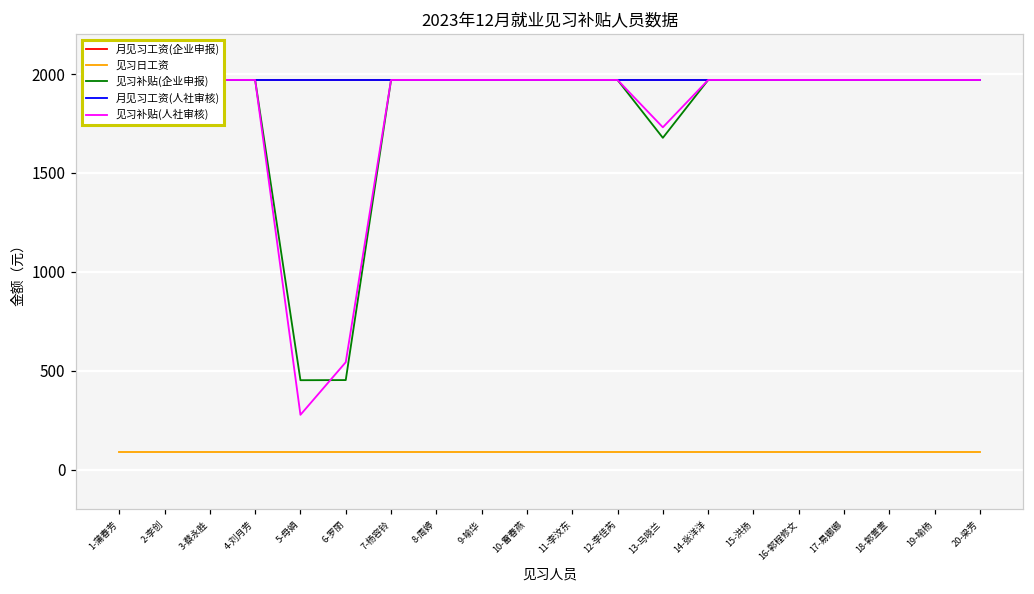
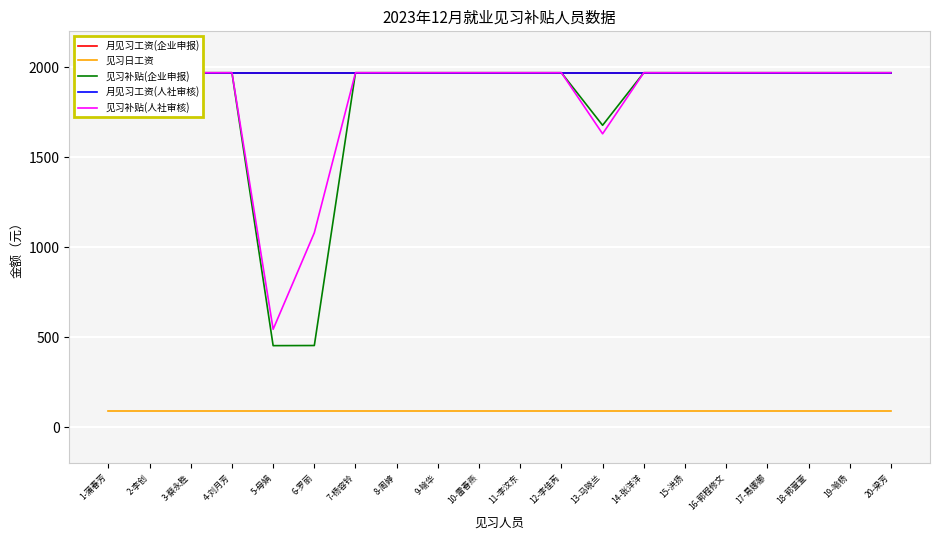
  {
    "月见习工资(人社审核)": {
      "5-母娟": 1970,
      "6-罗丽": 1970,
      "13-马晓兰": 1970
    },
    "见习日工资": {
      "1-蒲春芳": 90,
      "2-李创": 90,
      "3-蔡永胜": 90,
      "4-刘月芳": 90,
      "5-母娟": 90,
      "6-罗丽": 90,
      "7-杨容铃": 90,
      "8-周婷": 90,
      "9-喻华": 90,
      "10-雷春燕": 90,
      "11-李汶东": 90,
      "12-李佳芮": 90,
      "13-马晓兰": 90,
      "14-张洋洋": 90,
      "15-洪扬": 90,
      "16-郭程修文": 90,
      "17-易娜娜": 90,
      "18-郭萱萱": 90,
      "19-喻杨": 90,
      "20-梁芳": 90
    },
    "见习补贴(企业申报)": {
      "5-母娟": 450,
      "6-罗丽": 450,
      "13-马晓兰": 1680
    },
    "见习补贴(人社审核)": {
-     "5-母娟": 280,
-     "6-罗丽": 540,
-     "13-马晓兰": 1730
+     "5-母娟": 540,
+     "6-罗丽": 1080,
+     "13-马晓兰": 1630
    }
  }
